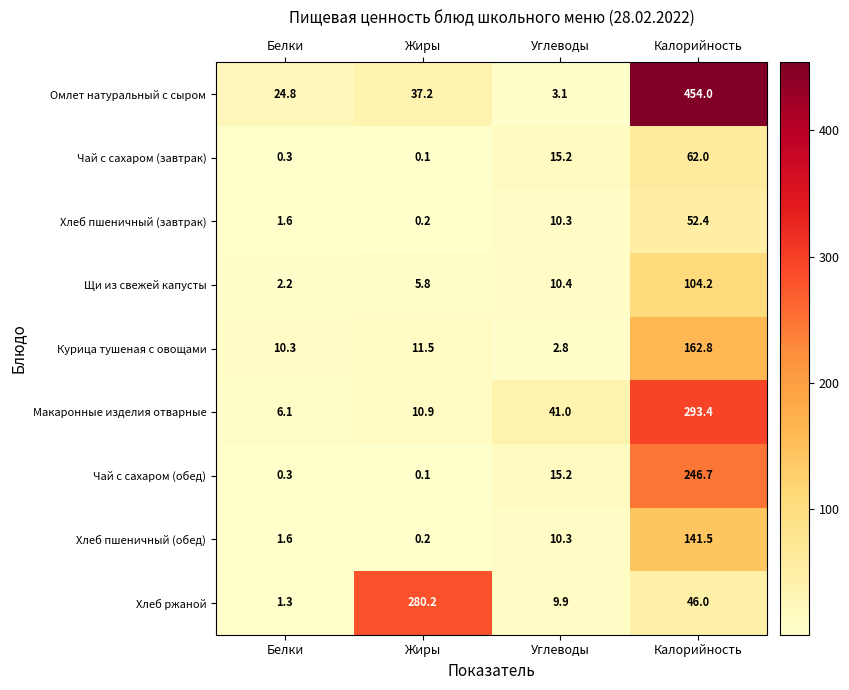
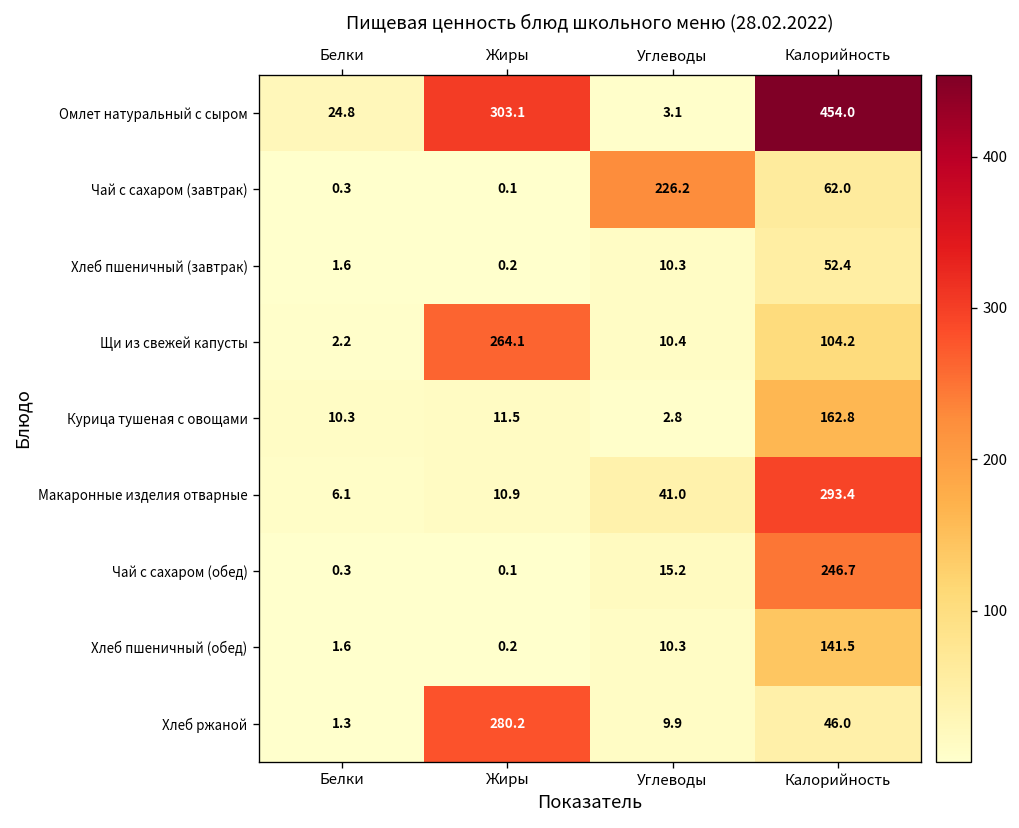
  {
    "Омлет натуральный с сыром": {
      "Белки": 24.8,
-     "Жиры": 37.2,
+     "Жиры": 303.1,
      "Углеводы": 3.1,
      "Калорийность": 454.0
    },
    "Чай с сахаром (завтрак)": {
      "Белки": 0.3,
      "Жиры": 0.1,
-     "Углеводы": 15.2,
+     "Углеводы": 226.2,
      "Калорийность": 62.0
    },
    "Хлеб пшеничный (завтрак)": {
      "Белки": 1.6,
      "Жиры": 0.2,
      "Углеводы": 10.3,
      "Калорийность": 52.4
    },
    "Щи из свежей капусты": {
      "Белки": 2.2,
-     "Жиры": 5.8,
+     "Жиры": 264.1,
      "Углеводы": 10.4,
      "Калорийность": 104.2
    },
    "Курица тушеная с овощами": {
      "Белки": 10.3,
      "Жиры": 11.5,
      "Углеводы": 2.8,
      "Калорийность": 162.8
    },
    "Макаронные изделия отварные": {
      "Белки": 6.1,
      "Жиры": 10.9,
      "Углеводы": 41.0,
      "Калорийность": 293.4
    },
    "Чай с сахаром (обед)": {
      "Белки": 0.3,
      "Жиры": 0.1,
      "Углеводы": 15.2,
      "Калорийность": 246.7
    },
    "Хлеб пшеничный (обед)": {
      "Белки": 1.6,
      "Жиры": 0.2,
      "Углеводы": 10.3,
      "Калорийность": 141.5
    },
    "Хлеб ржаной": {
      "Белки": 1.3,
      "Жиры": 280.2,
      "Углеводы": 9.9,
      "Калорийность": 46.0
    }
  }
